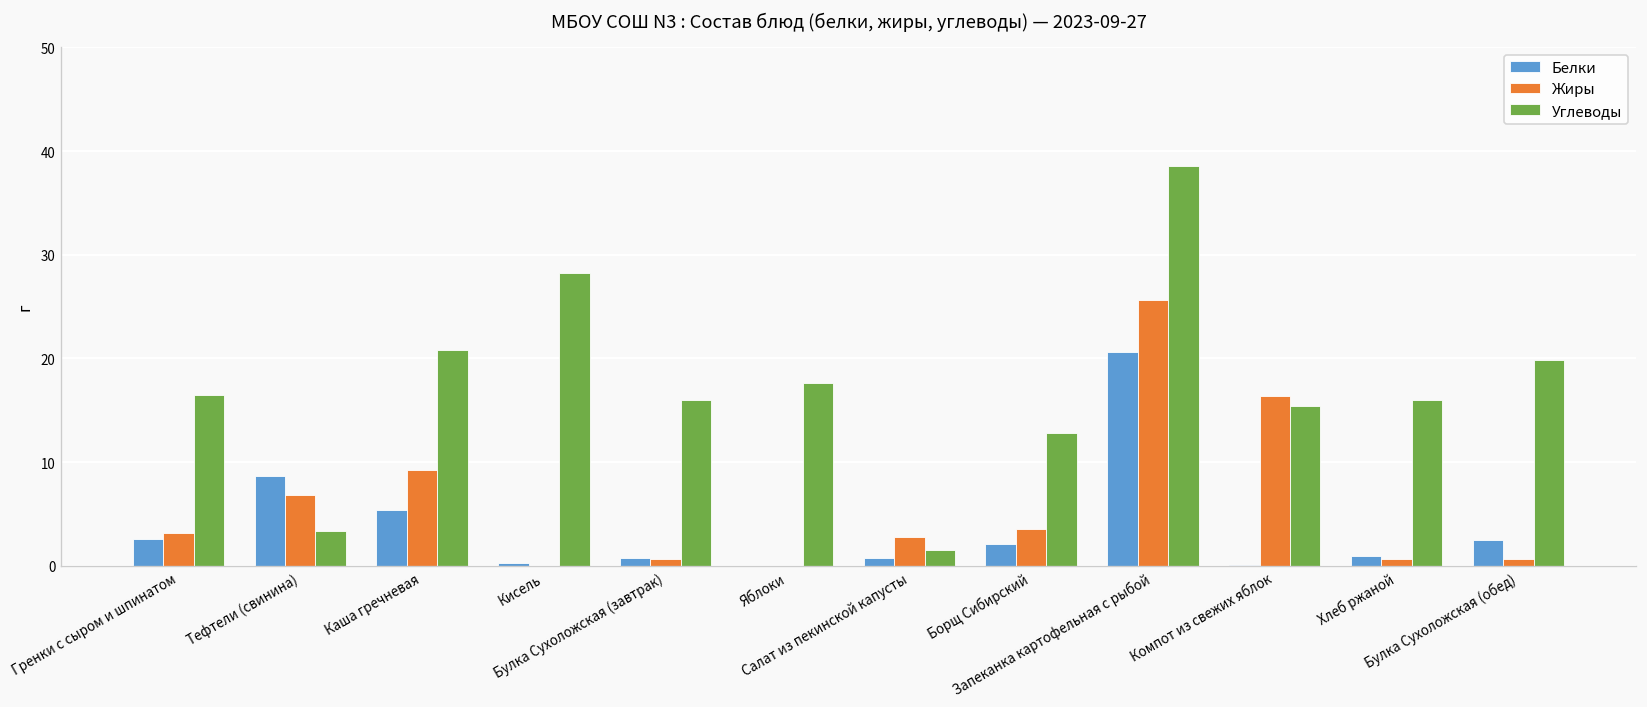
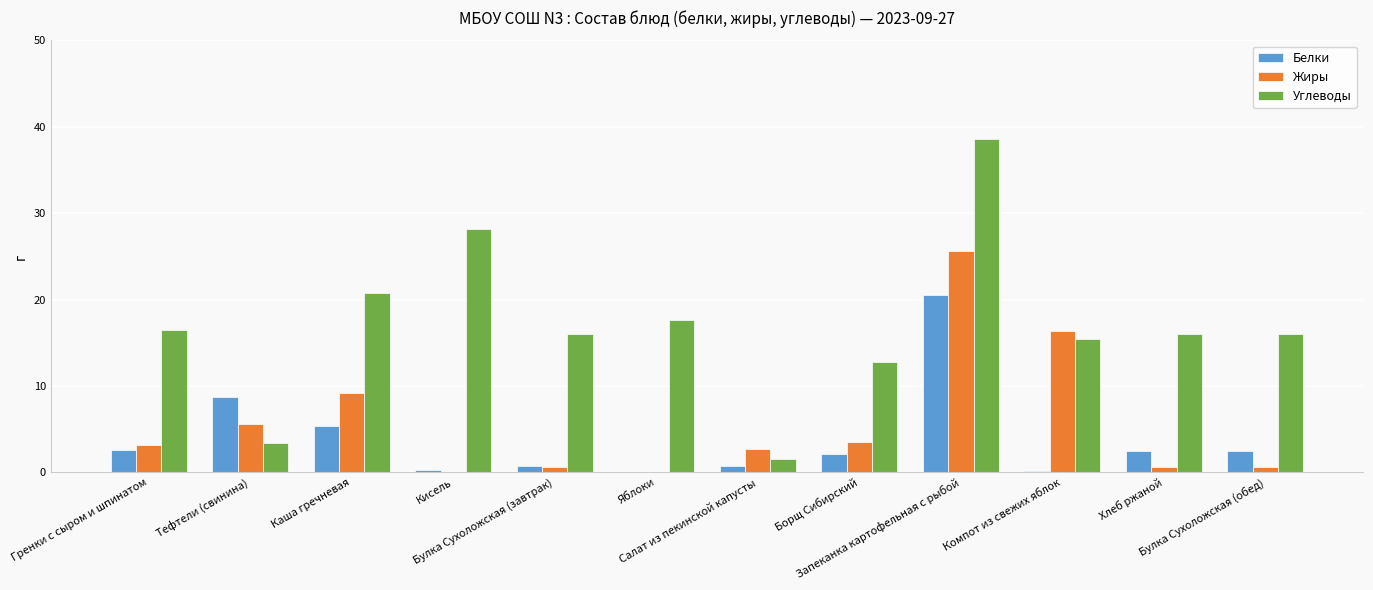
  {
    "Белки": {
      "Гренки с сыром и шпинатом": 3,
      "Тефтели (свинина)": 9,
      "Каша гречневая": 5,
      "Кисель": 0,
      "Булка Сухоложская (завтрак)": 1,
      "Яблоки": 0,
      "Салат из пекинской капусты": 1,
      "Борщ Сибирский": 2,
      "Запеканка картофельная с рыбой": 21,
-     "Хлеб ржаной": 1,
+     "Хлеб ржаной": 2,
      "Булка Сухоложская (обед)": 2
    },
    "Жиры": {
      "Гренки с сыром и шпинатом": 3,
-     "Тефтели (свинина)": 7,
+     "Тефтели (свинина)": 6,
      "Каша гречневая": 9,
      "Кисель": 0,
      "Булка Сухоложская (завтрак)": 1,
      "Яблоки": 0,
      "Салат из пекинской капусты": 3,
      "Борщ Сибирский": 4,
      "Запеканка картофельная с рыбой": 26,
      "Компот из свежих яблок": 16,
      "Хлеб ржаной": 1,
      "Булка Сухоложская (обед)": 1
    },
    "Углеводы": {
      "Гренки с сыром и шпинатом": 17,
      "Тефтели (свинина)": 3,
      "Каша гречневая": 21,
      "Кисель": 28,
      "Булка Сухоложская (завтрак)": 16,
      "Яблоки": 18,
      "Салат из пекинской капусты": 2,
      "Борщ Сибирский": 13,
      "Запеканка картофельная с рыбой": 39,
      "Компот из свежих яблок": 15,
      "Хлеб ржаной": 16,
-     "Булка Сухоложская (обед)": 20
+     "Булка Сухоложская (обед)": 16
    }
  }
